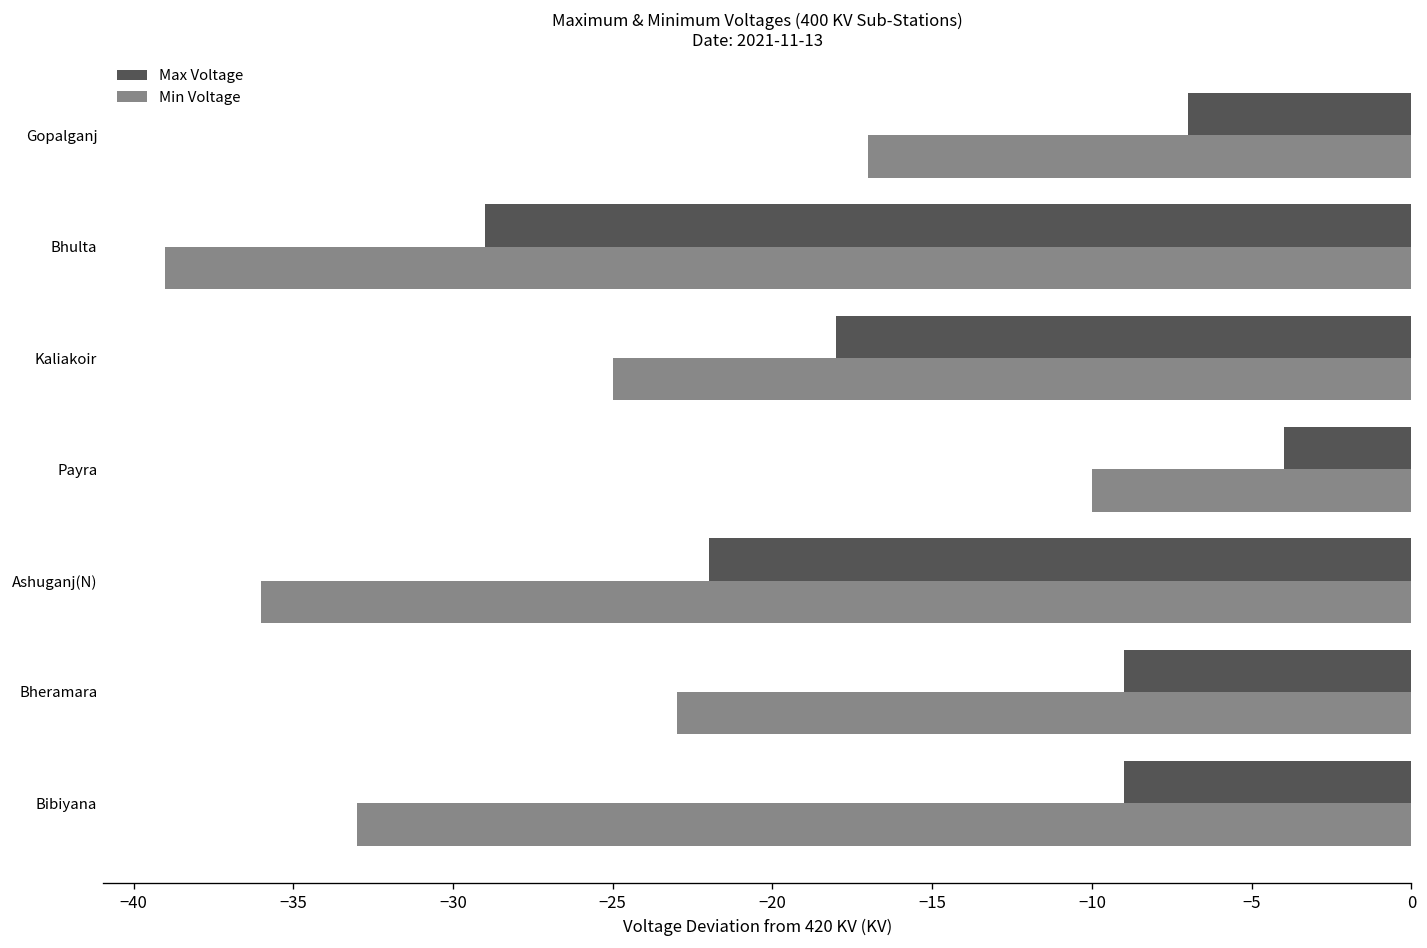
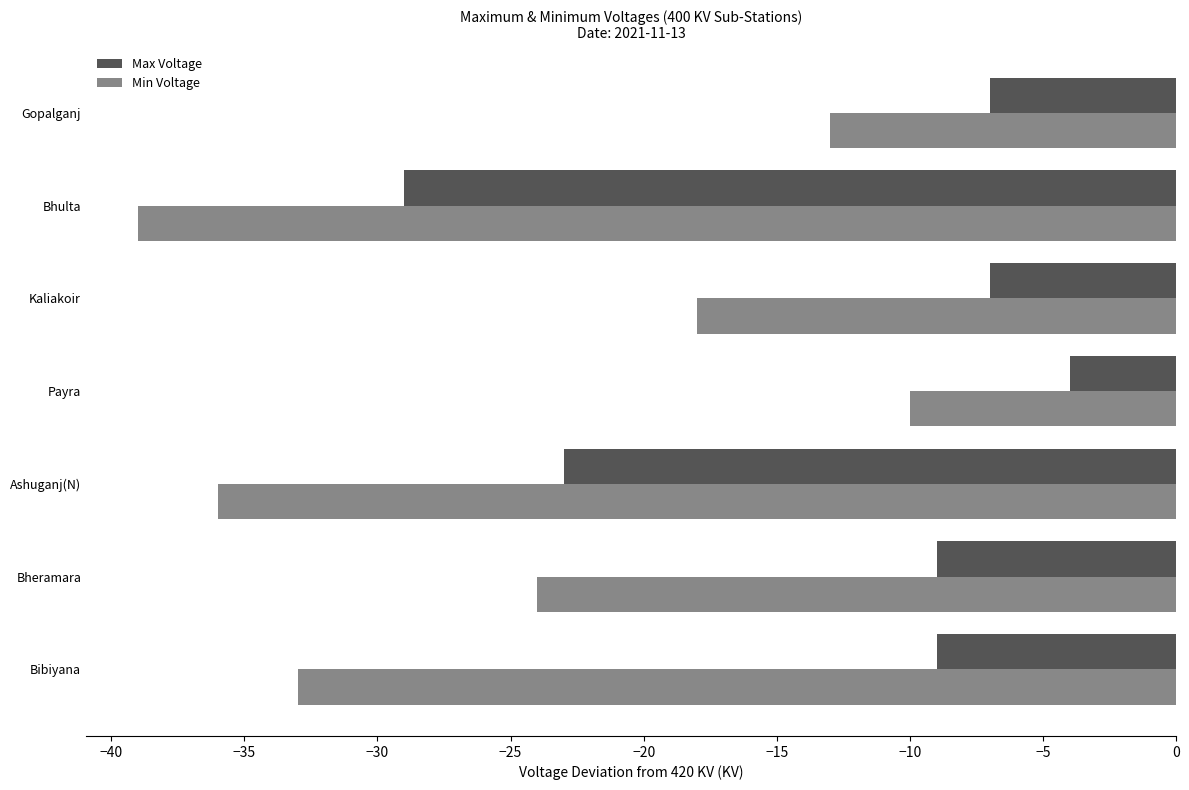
  {
    "Max Voltage": {
      "Gopalganj": -7.0,
      "Bhulta": -29.0,
-     "Kaliakoir": -18.0,
+     "Kaliakoir": -7.0,
      "Payra": -4.0,
-     "Ashuganj(N)": -22.0,
+     "Ashuganj(N)": -23.0,
      "Bheramara": -9.0,
      "Bibiyana": -9.0
    },
    "Min Voltage": {
-     "Gopalganj": -17.0,
+     "Gopalganj": -13.0,
      "Bhulta": -39.0,
-     "Kaliakoir": -25.0,
+     "Kaliakoir": -18.0,
      "Payra": -10.0,
      "Ashuganj(N)": -36.0,
-     "Bheramara": -23.0,
+     "Bheramara": -24.0,
      "Bibiyana": -33.0
    }
  }
